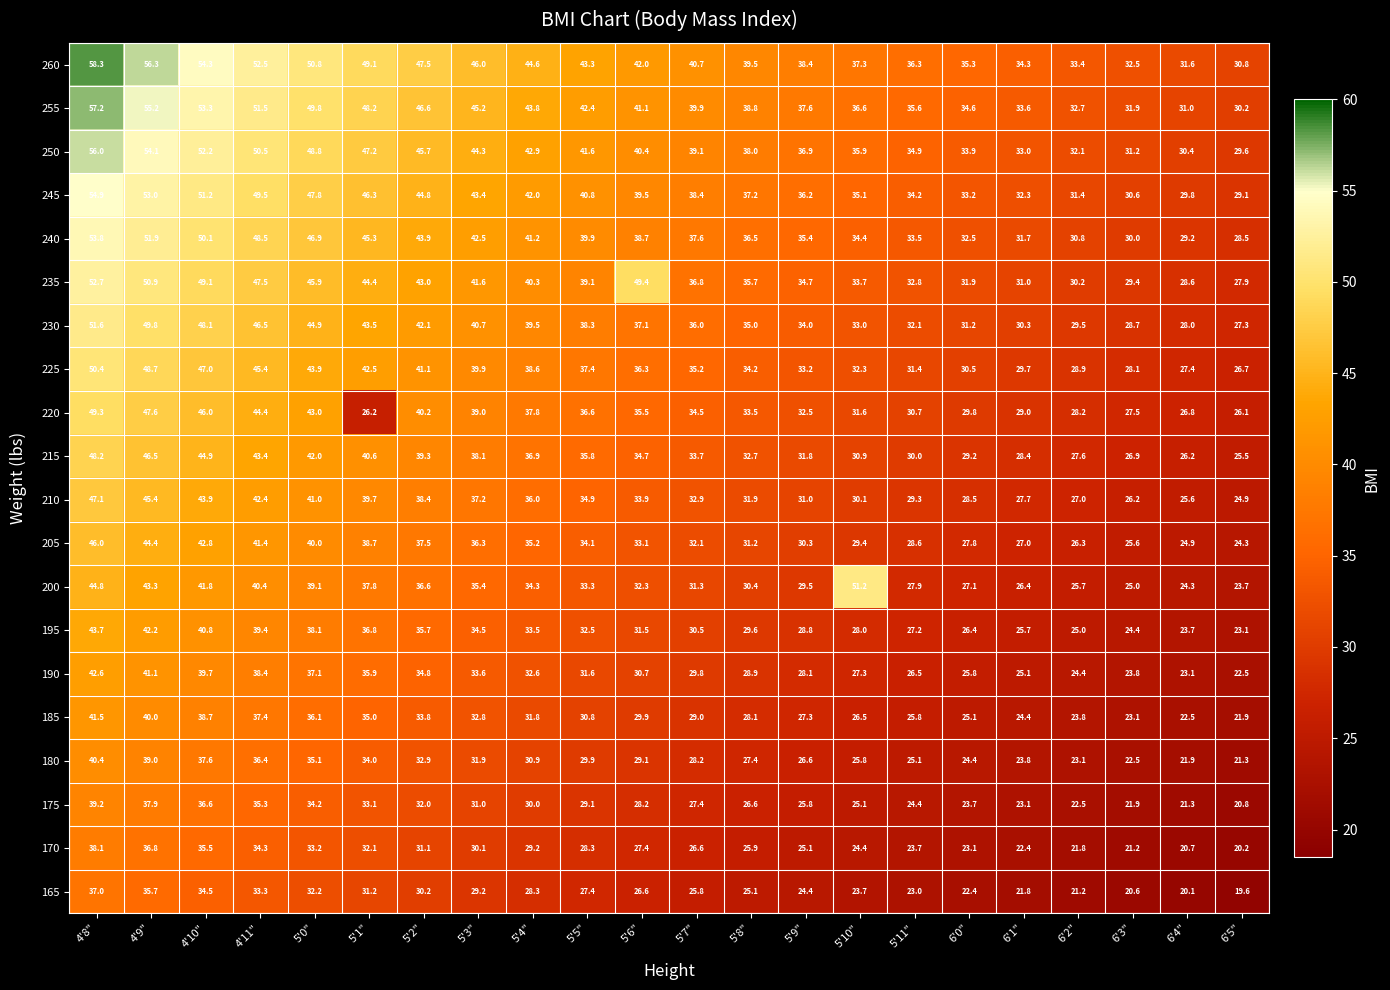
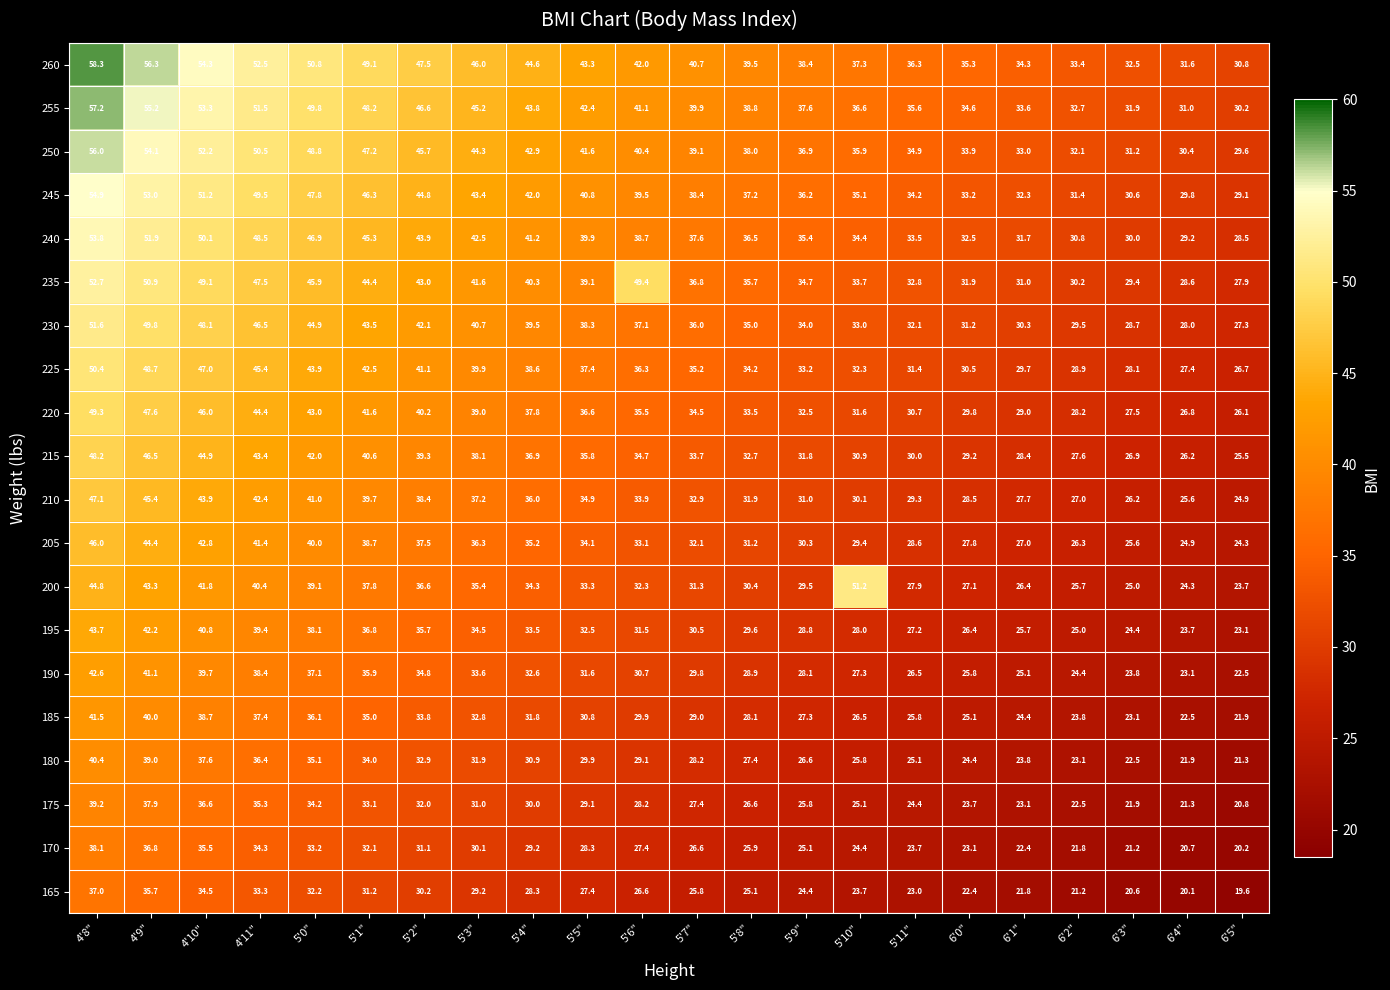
  {
    "220": {
      "4'8\"": 49.3,
      "4'9\"": 47.6,
      "4'10\"": 46.0,
      "4'11\"": 44.4,
      "5'0\"": 43.0,
-     "5'1\"": 26.2,
+     "5'1\"": 41.6,
      "5'2\"": 40.2,
      "5'3\"": 39.0,
      "5'4\"": 37.8,
      "5'5\"": 36.6,
      "5'6\"": 35.5,
      "5'7\"": 34.5,
      "5'8\"": 33.5,
      "5'9\"": 32.5,
      "5'10\"": 31.6,
      "5'11\"": 30.7,
      "6'0\"": 29.8,
      "6'1\"": 29.0,
      "6'2\"": 28.2,
      "6'3\"": 27.5,
      "6'4\"": 26.8,
      "6'5\"": 26.1
    }
  }
